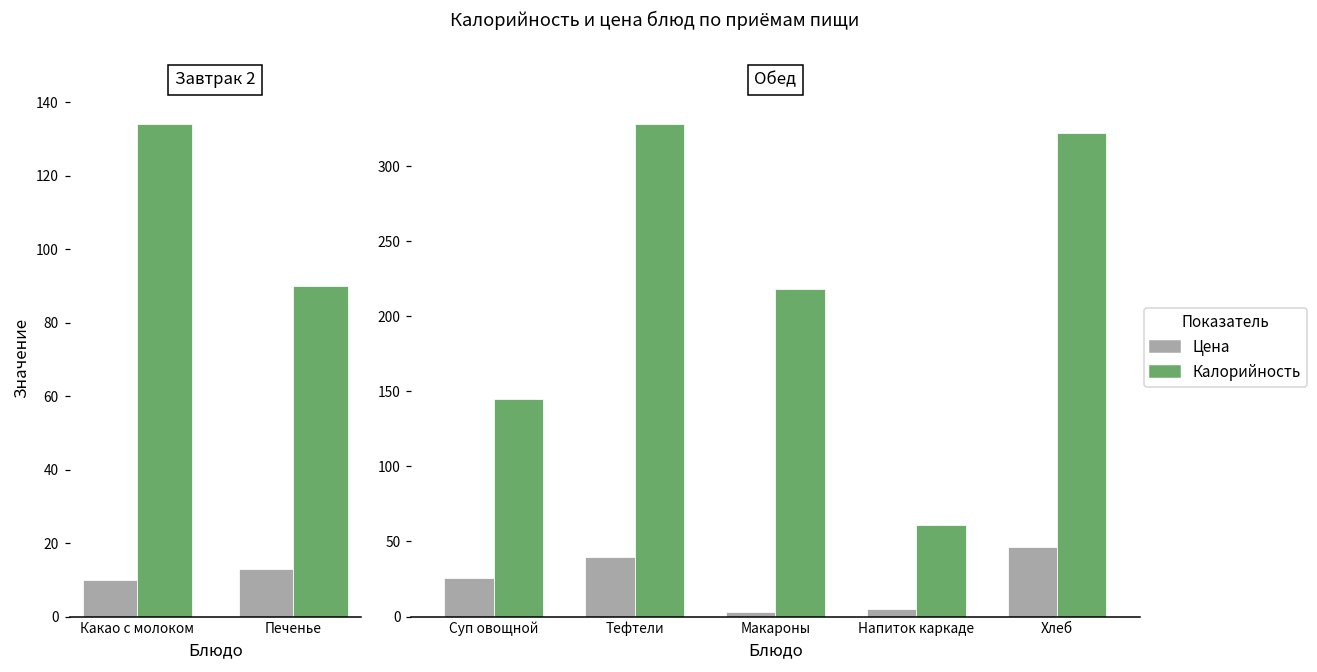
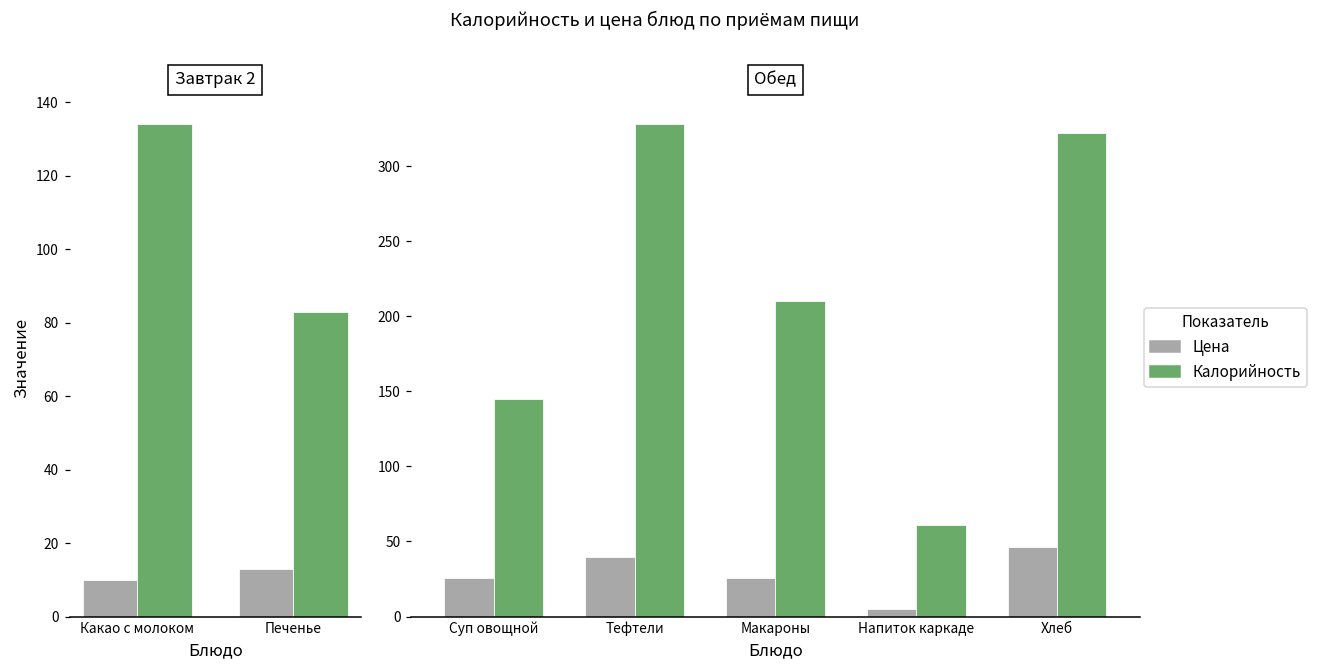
  {
    "Завтрак 2": {
      "Цена": {
        "Какао с молоком": 10,
        "Печенье": 13
      },
      "Калорийность": {
        "Какао с молоком": 134,
-       "Печенье": 90
+       "Печенье": 83
      }
    },
    "Обед": {
      "Цена": {
        "Суп овощной": 26,
        "Тефтели": 40,
-       "Макароны": 3,
+       "Макароны": 26,
        "Напиток каркаде": 5,
        "Хлеб": 46
      },
      "Калорийность": {
        "Суп овощной": 145,
        "Тефтели": 328,
-       "Макароны": 218,
+       "Макароны": 210,
        "Напиток каркаде": 61,
        "Хлеб": 322
      }
    }
  }
